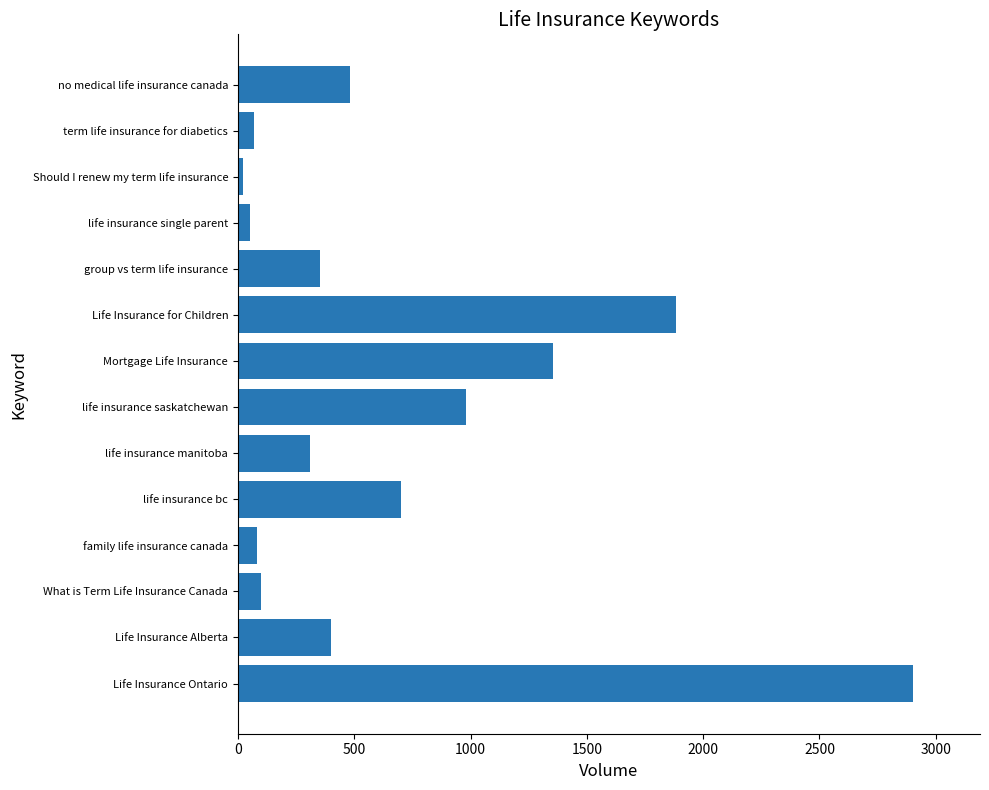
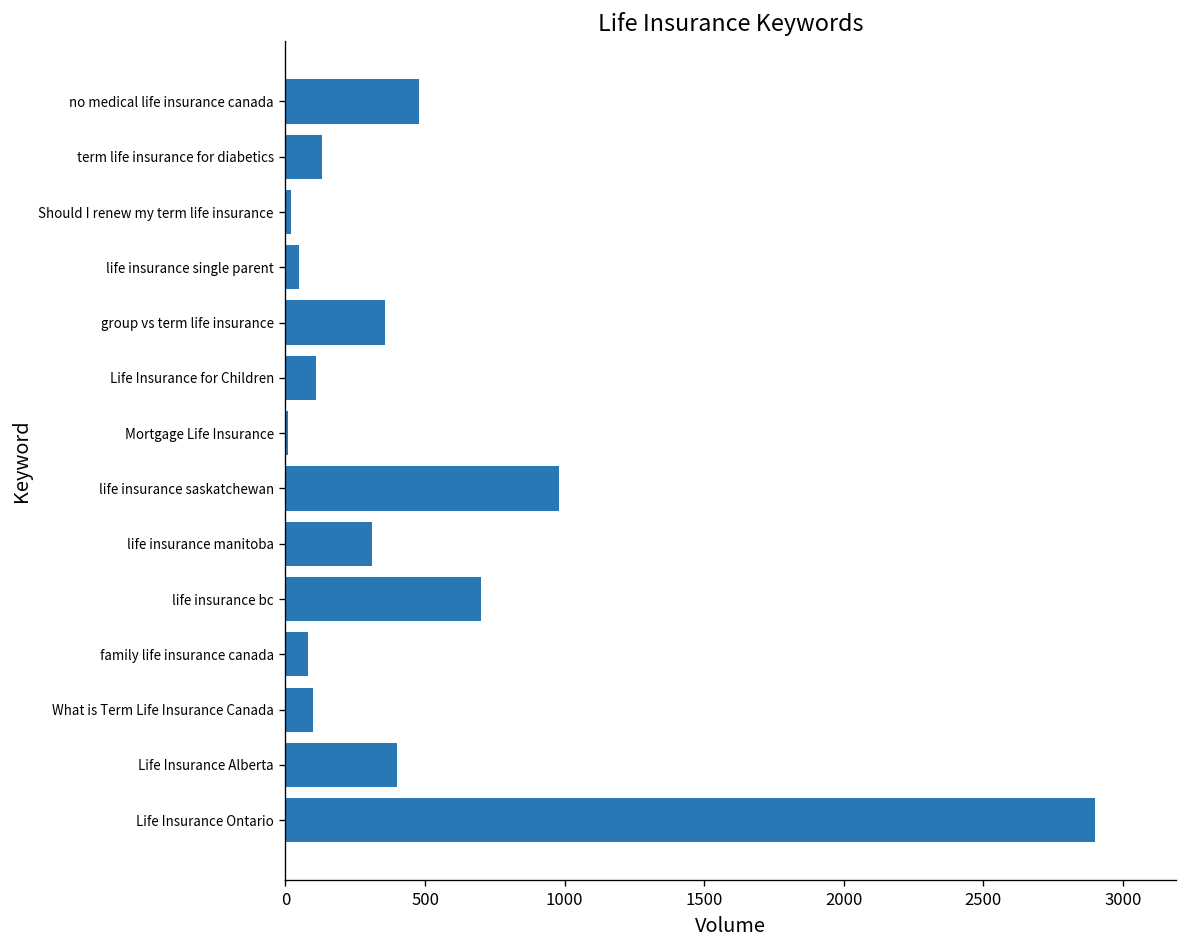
  {
    "no medical life insurance canada": 480,
-   "term life insurance for diabetics": 70,
+   "term life insurance for diabetics": 130,
    "Should I renew my term life insurance": 20,
    "life insurance single parent": 50,
    "group vs term life insurance": 360,
-   "Life Insurance for Children": 1880,
-   "Mortgage Life Insurance": 1360,
+   "Life Insurance for Children": 110,
+   "Mortgage Life Insurance": 10,
    "life insurance saskatchewan": 980,
    "life insurance manitoba": 310,
    "life insurance bc": 700,
    "family life insurance canada": 80,
    "What is Term Life Insurance Canada": 100,
    "Life Insurance Alberta": 400,
    "Life Insurance Ontario": 2900
  }
